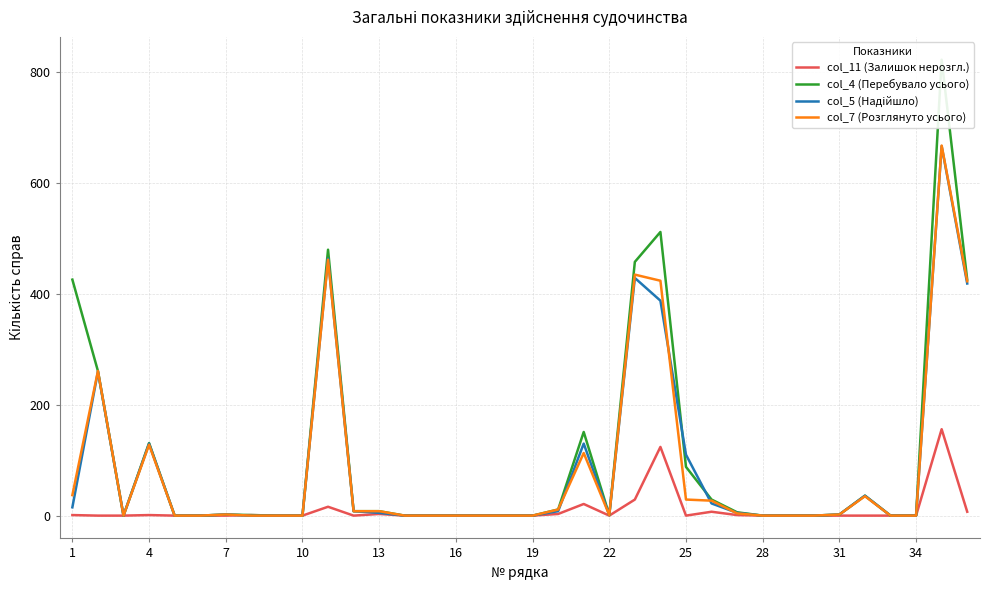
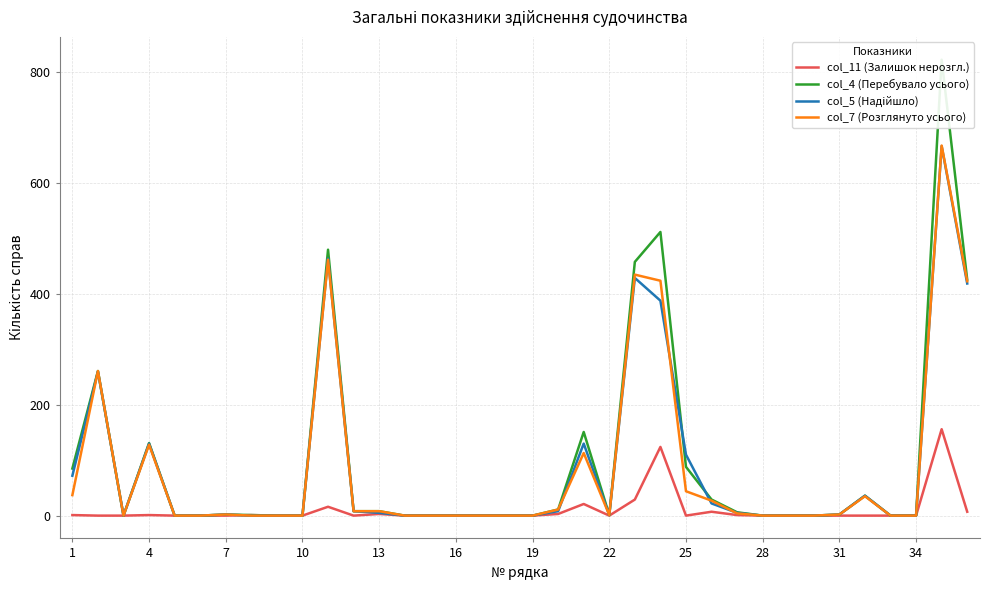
  {
    "col_11 (Залишок нерозгл.)": {
      "1": 0,
      "4": 0,
      "25": 0
    },
    "col_4 (Перебувало усього)": {
-     "1": 430,
+     "1": 90,
      "25": 90
    },
    "col_5 (Надійшло)": {
-     "1": 20,
+     "1": 70,
      "25": 110
    },
    "col_7 (Розглянуто усього)": {
      "1": 40,
-     "25": 30
+     "25": 40
    }
  }
